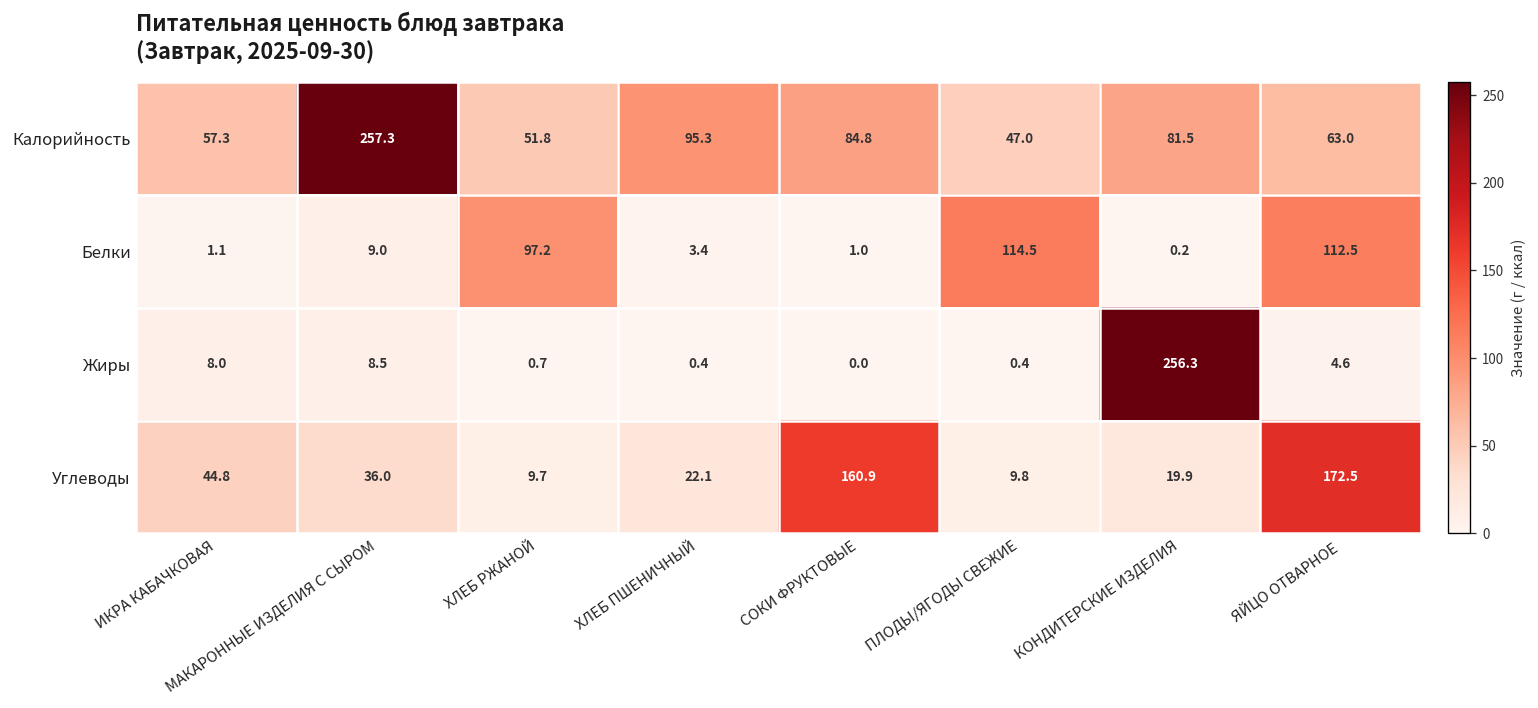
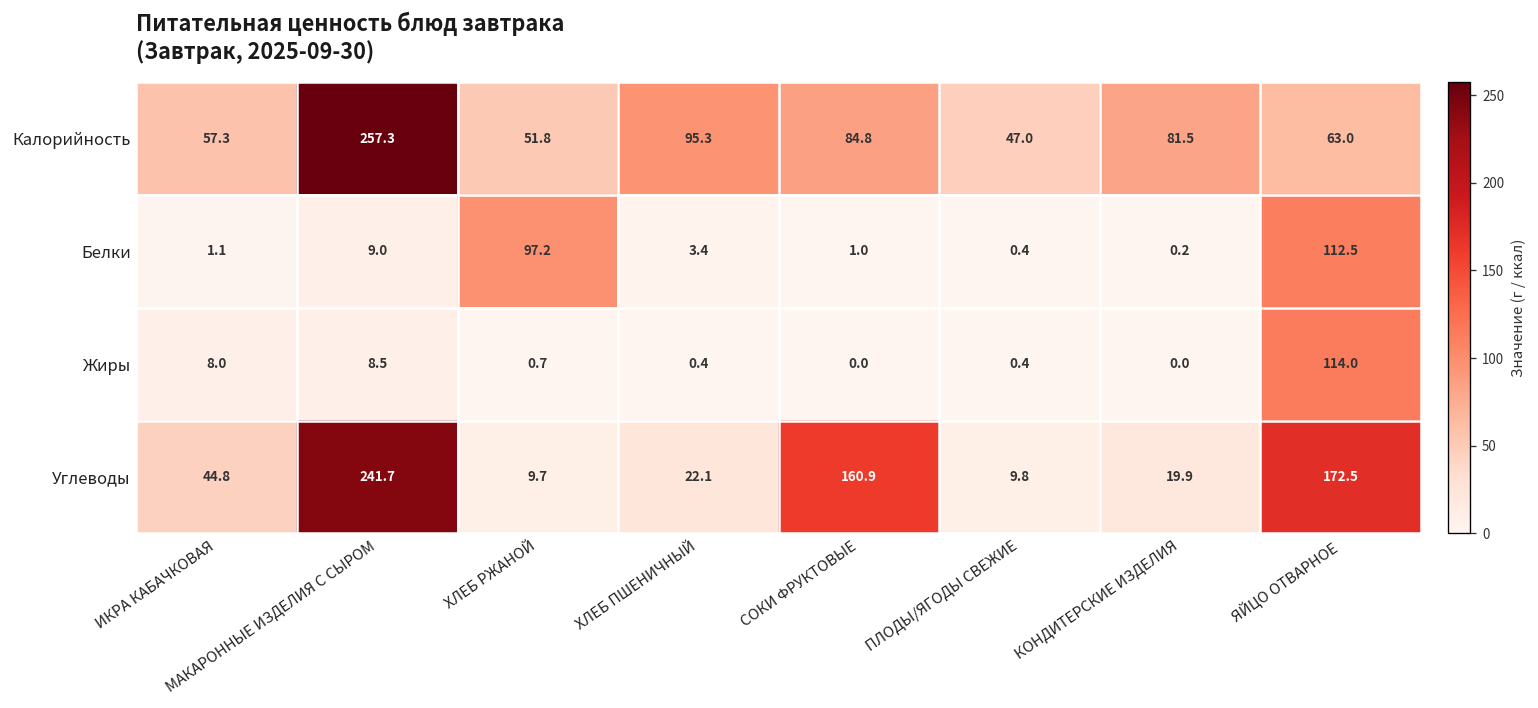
  {
    "Калорийность": {
      "ИКРА КАБАЧКОВАЯ": 57.3,
      "МАКАРОННЫЕ ИЗДЕЛИЯ С СЫРОМ": 257.3,
      "ХЛЕБ РЖАНОЙ": 51.8,
      "ХЛЕБ ПШЕНИЧНЫЙ": 95.3,
      "СОКИ ФРУКТОВЫЕ": 84.8,
      "ПЛОДЫ/ЯГОДЫ СВЕЖИЕ": 47.0,
      "КОНДИТЕРСКИЕ ИЗДЕЛИЯ": 81.5,
      "ЯЙЦО ОТВАРНОЕ": 63.0
    },
    "Белки": {
      "ИКРА КАБАЧКОВАЯ": 1.1,
      "МАКАРОННЫЕ ИЗДЕЛИЯ С СЫРОМ": 9.0,
      "ХЛЕБ РЖАНОЙ": 97.2,
      "ХЛЕБ ПШЕНИЧНЫЙ": 3.4,
      "СОКИ ФРУКТОВЫЕ": 1.0,
-     "ПЛОДЫ/ЯГОДЫ СВЕЖИЕ": 114.5,
+     "ПЛОДЫ/ЯГОДЫ СВЕЖИЕ": 0.4,
      "КОНДИТЕРСКИЕ ИЗДЕЛИЯ": 0.2,
      "ЯЙЦО ОТВАРНОЕ": 112.5
    },
    "Жиры": {
      "ИКРА КАБАЧКОВАЯ": 8.0,
      "МАКАРОННЫЕ ИЗДЕЛИЯ С СЫРОМ": 8.5,
      "ХЛЕБ РЖАНОЙ": 0.7,
      "ХЛЕБ ПШЕНИЧНЫЙ": 0.4,
      "СОКИ ФРУКТОВЫЕ": 0.0,
      "ПЛОДЫ/ЯГОДЫ СВЕЖИЕ": 0.4,
-     "КОНДИТЕРСКИЕ ИЗДЕЛИЯ": 256.3,
-     "ЯЙЦО ОТВАРНОЕ": 4.6
+     "КОНДИТЕРСКИЕ ИЗДЕЛИЯ": 0.0,
+     "ЯЙЦО ОТВАРНОЕ": 114.0
    },
    "Углеводы": {
      "ИКРА КАБАЧКОВАЯ": 44.8,
-     "МАКАРОННЫЕ ИЗДЕЛИЯ С СЫРОМ": 36.0,
+     "МАКАРОННЫЕ ИЗДЕЛИЯ С СЫРОМ": 241.7,
      "ХЛЕБ РЖАНОЙ": 9.7,
      "ХЛЕБ ПШЕНИЧНЫЙ": 22.1,
      "СОКИ ФРУКТОВЫЕ": 160.9,
      "ПЛОДЫ/ЯГОДЫ СВЕЖИЕ": 9.8,
      "КОНДИТЕРСКИЕ ИЗДЕЛИЯ": 19.9,
      "ЯЙЦО ОТВАРНОЕ": 172.5
    }
  }
